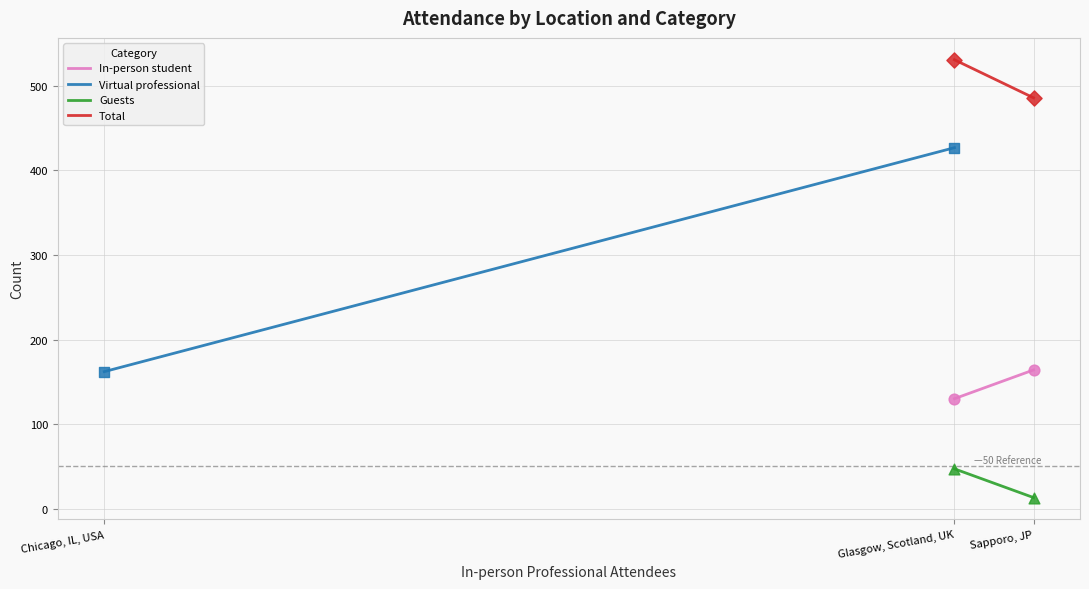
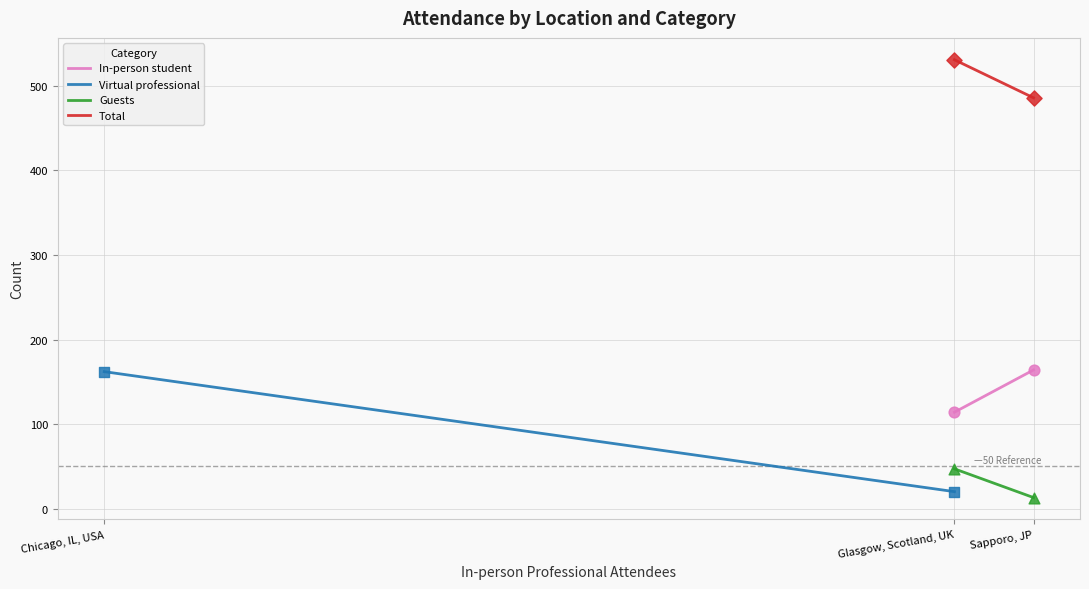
  {
    "In-person student": {
-     "Glasgow, Scotland, UK": 130,
+     "Glasgow, Scotland, UK": 110,
      "Sapporo, JP": 160
    },
    "Virtual professional": {
      "Chicago, IL, USA": 160,
-     "Glasgow, Scotland, UK": 430
+     "Glasgow, Scotland, UK": 20
    },
    "Guests": {
      "Sapporo, JP": 10
    },
    "Total": {
      "Glasgow, Scotland, UK": 530,
      "Sapporo, JP": 490
    }
  }
